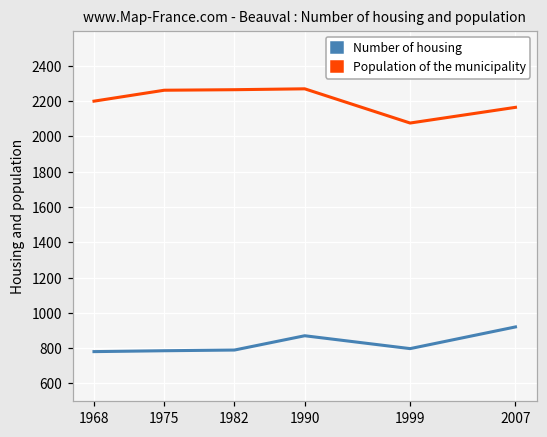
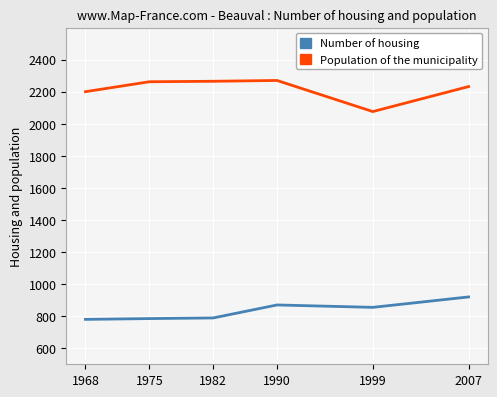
  {
    "Number of housing": {
      "1968": 780,
      "1975": 790,
      "1982": 790,
      "1990": 870,
-     "1999": 800,
+     "1999": 860,
      "2007": 920
    },
    "Population of the municipality": {
      "1968": 2200,
      "1975": 2260,
      "1982": 2270,
      "1990": 2270,
      "1999": 2080,
-     "2007": 2170
+     "2007": 2230
    }
  }
